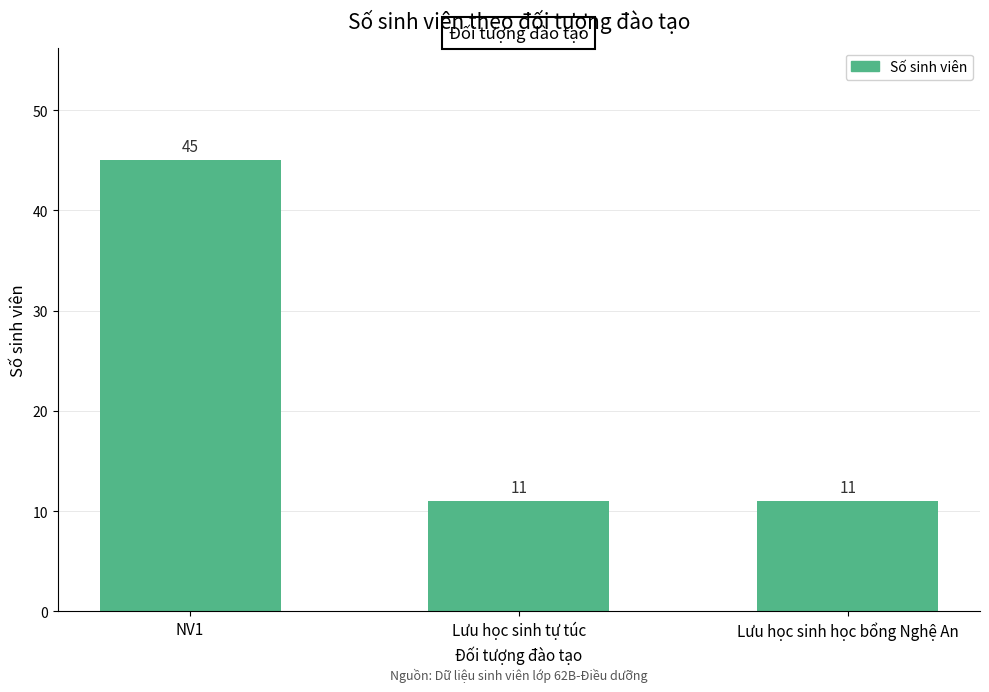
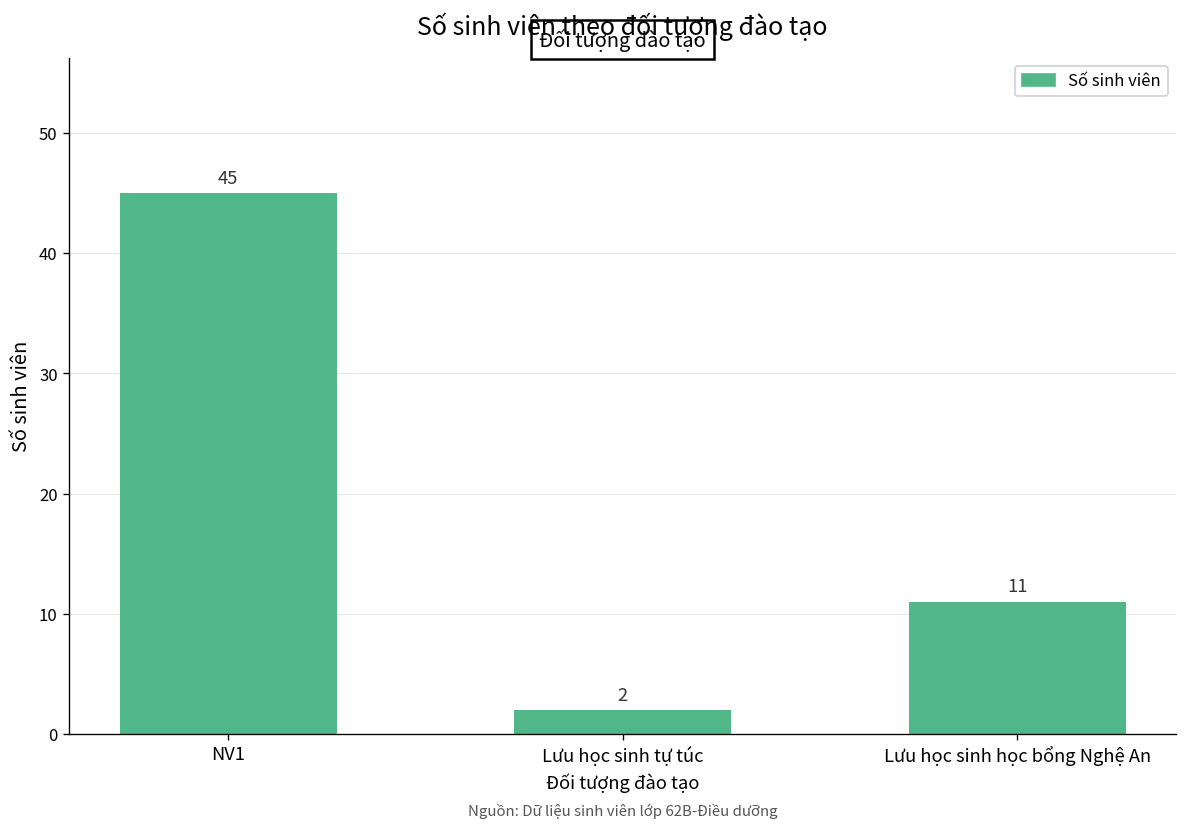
  {
    "NV1": 45,
-   "Lưu học sinh tự túc": 11,
+   "Lưu học sinh tự túc": 2,
    "Lưu học sinh học bổng Nghệ An": 11
  }
